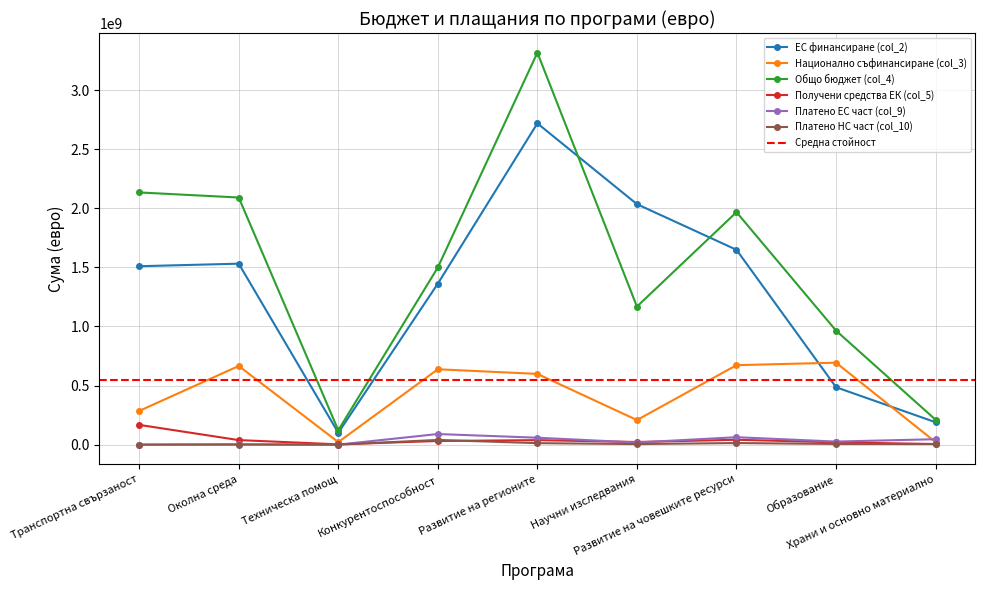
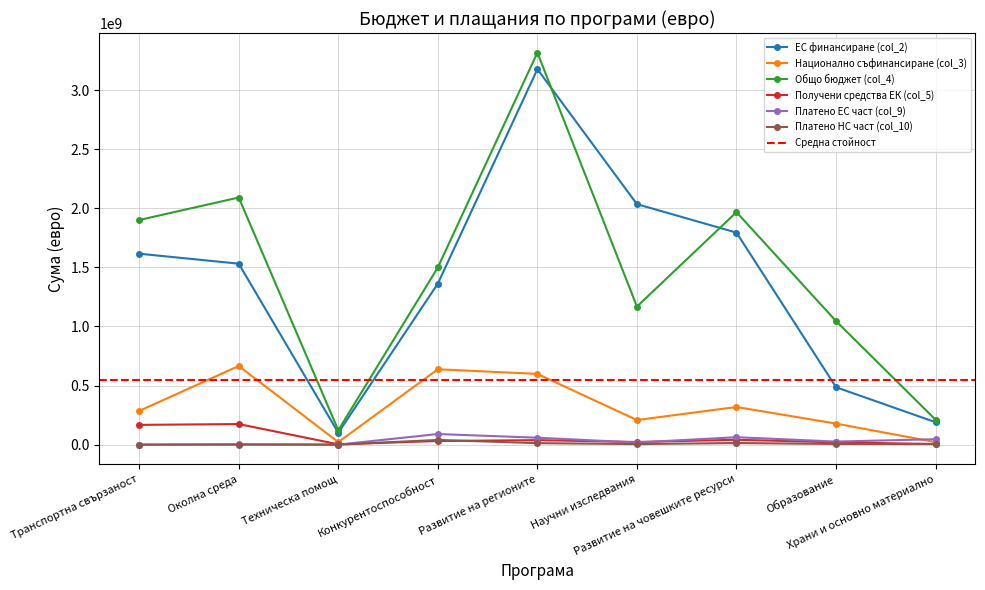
  {
    "ЕС финансиране (col_2)": {
-     "Транспортна свързаност": 1510000000,
+     "Транспортна свързаност": 1620000000,
      "Околна среда": 1530000000,
      "Конкурентоспособност": 1360000000,
-     "Развитие на регионите": 2720000000,
+     "Развитие на регионите": 3180000000,
      "Научни изследвания": 2040000000,
-     "Развитие на човешките ресурси": 1650000000,
+     "Развитие на човешките ресурси": 1790000000,
      "Образование": 490000000
    },
    "Национално съфинансиране (col_3)": {
      "Транспортна свързаност": 290000000,
      "Околна среда": 670000000,
      "Конкурентоспособност": 640000000,
      "Развитие на регионите": 600000000,
      "Научни изследвания": 210000000,
-     "Развитие на човешките ресурси": 670000000,
-     "Образование": 690000000
+     "Развитие на човешките ресурси": 320000000,
+     "Образование": 180000000
    },
    "Общо бюджет (col_4)": {
-     "Транспортна свързаност": 2130000000,
+     "Транспортна свързаност": 1900000000,
      "Околна среда": 2090000000,
      "Конкурентоспособност": 1500000000,
      "Развитие на регионите": 3320000000,
      "Научни изследвания": 1170000000,
      "Развитие на човешките ресурси": 1970000000,
-     "Образование": 960000000
+     "Образование": 1050000000
    },
    "Получени средства ЕК (col_5)": {
      "Транспортна свързаност": 170000000,
-     "Околна среда": 40000000,
+     "Околна среда": 170000000,
      "Развитие на човешките ресурси": 40000000
    },
    "Платено ЕС част (col_9)": {
      "Конкурентоспособност": 90000000,
      "Развитие на човешките ресурси": 60000000,
      "Храни и основно материално": 50000000
    },
    "Платено НС част (col_10)": {
      "Развитие на регионите": 10000000,
      "Развитие на човешките ресурси": 10000000
    }
  }
